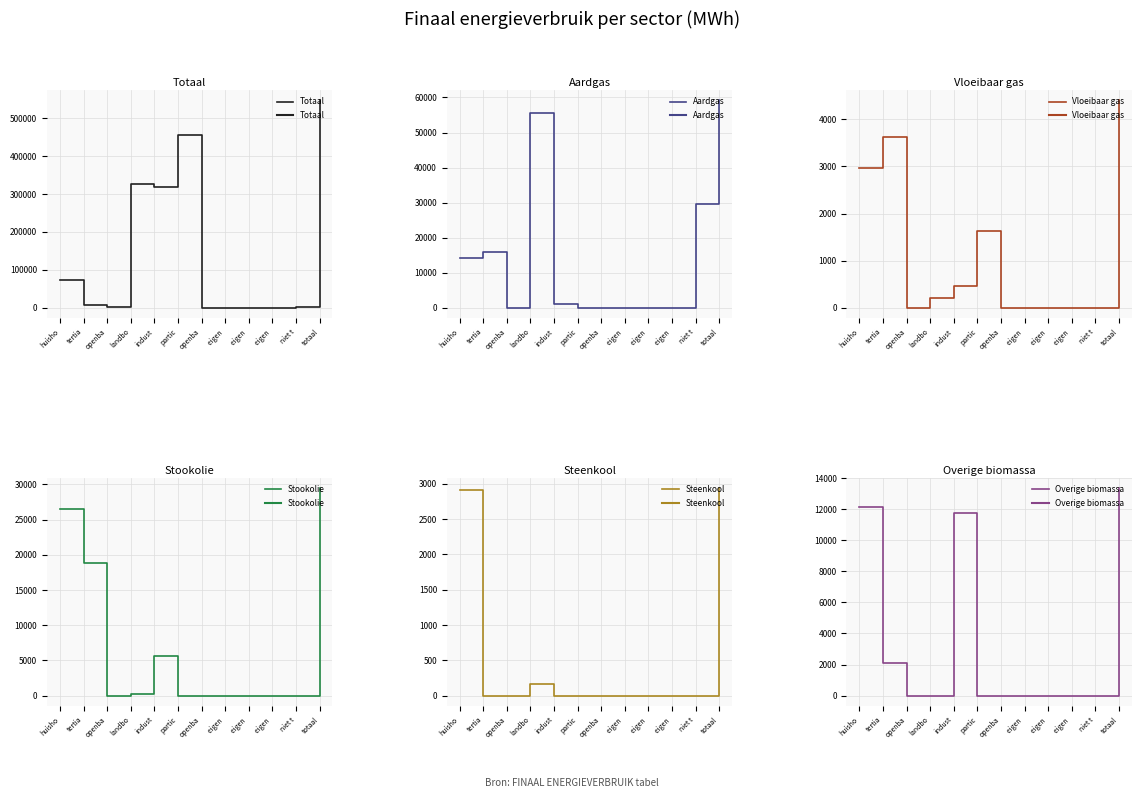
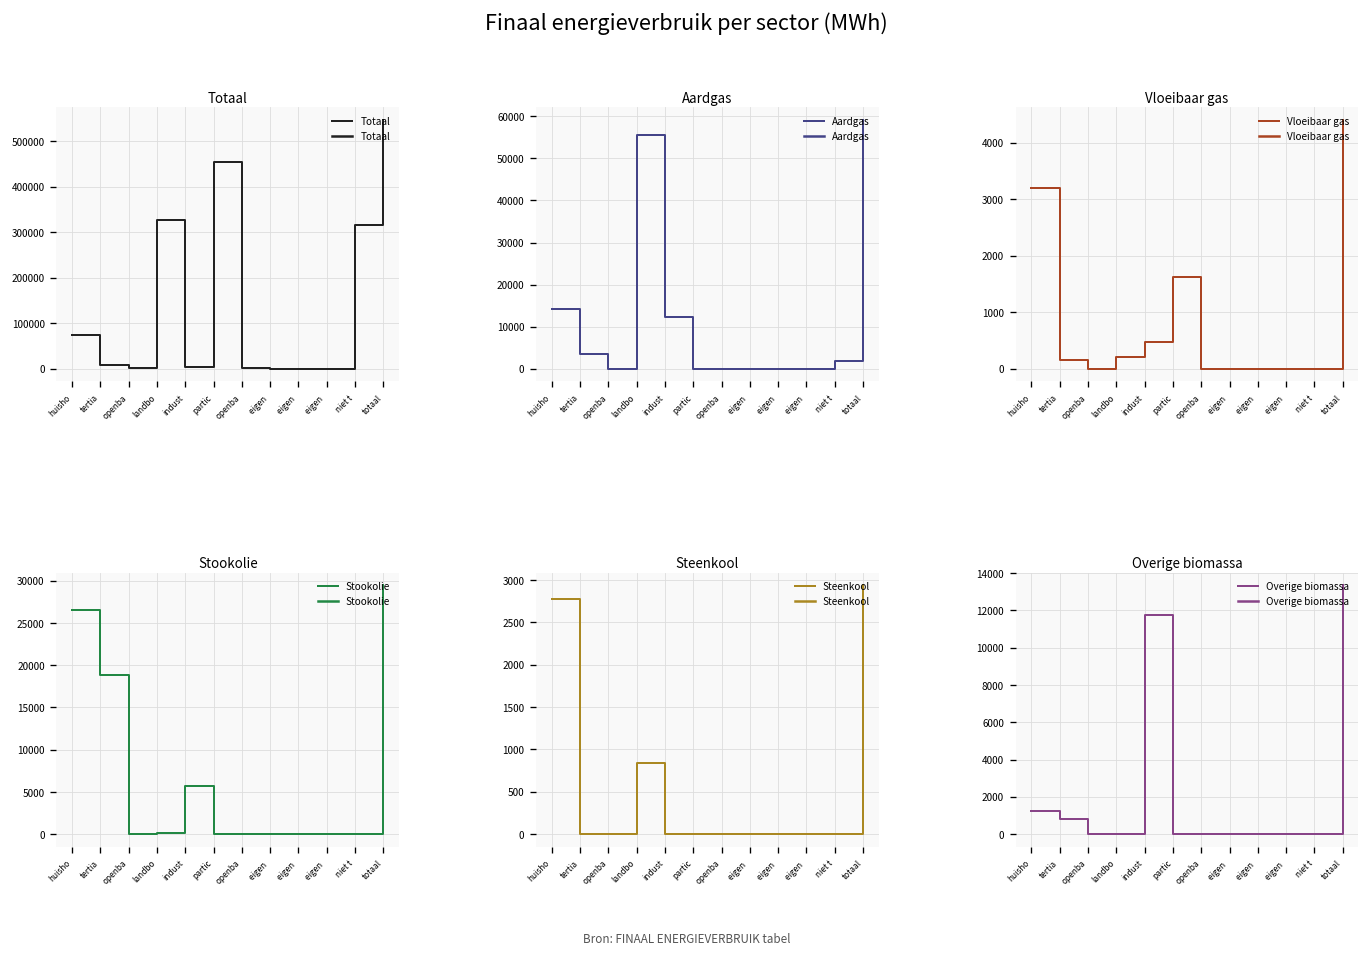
  {
    "Totaal": {
      "huisho": 70000,
      "tertia": 10000,
      "landbo": 330000,
-     "indust": 320000,
+     "indust": 0,
      "partic": 450000,
-     "niet t": 0,
+     "niet t": 320000,
      "totaal": 550000
    },
    "Aardgas": {
      "huisho": 14000,
-     "tertia": 16000,
+     "tertia": 3000,
      "landbo": 56000,
-     "indust": 1000,
+     "indust": 12000,
      "partic": 0,
-     "niet t": 30000,
+     "niet t": 2000,
      "totaal": 59000
    },
    "Vloeibaar gas": {
-     "huisho": 3000,
-     "tertia": 3600,
+     "huisho": 3200,
+     "tertia": 200,
      "landbo": 200,
      "indust": 500,
      "partic": 1600,
      "niet t": 0,
      "totaal": 4400
    },
    "Stookolie": {
      "huisho": 26000,
      "tertia": 19000,
      "landbo": 0,
      "indust": 6000,
      "partic": 0,
      "niet t": 0,
      "totaal": 29000
    },
    "Steenkool": {
-     "huisho": 2900,
+     "huisho": 2800,
      "tertia": 0,
-     "landbo": 200,
+     "landbo": 800,
      "indust": 0,
      "partic": 0,
      "niet t": 0,
      "totaal": 2900
    },
    "Overige biomassa": {
-     "huisho": 12100,
-     "tertia": 2100,
+     "huisho": 1200,
+     "tertia": 800,
      "landbo": 0,
      "indust": 11700,
      "partic": 0,
      "niet t": 0,
      "totaal": 13300
    }
  }
